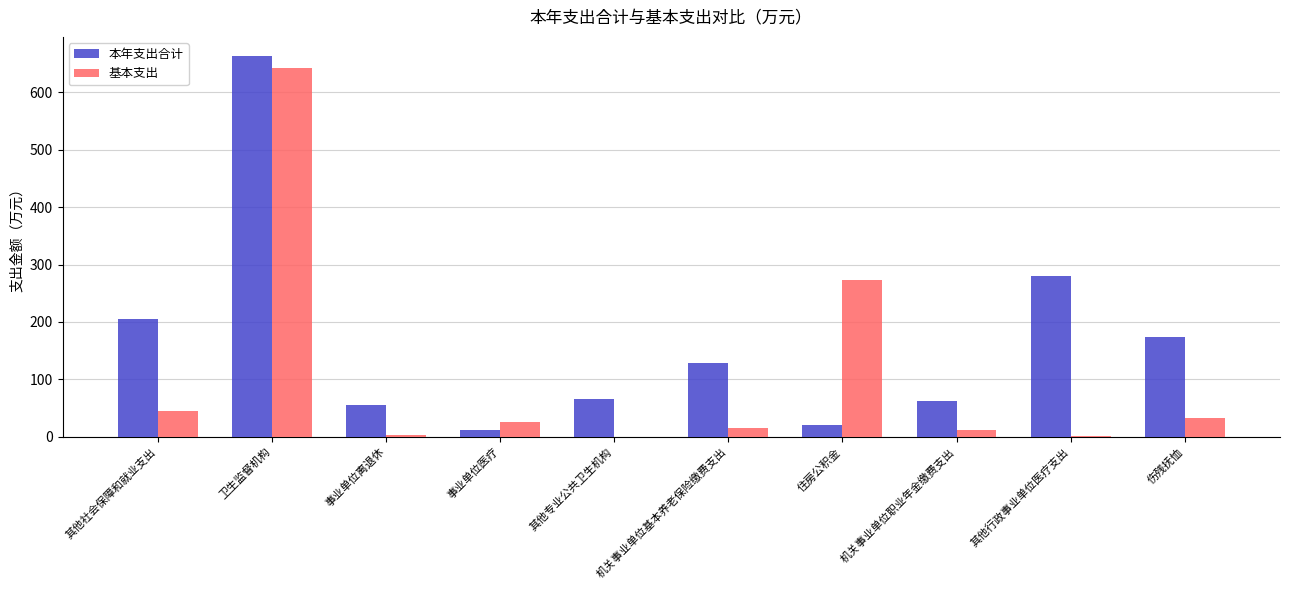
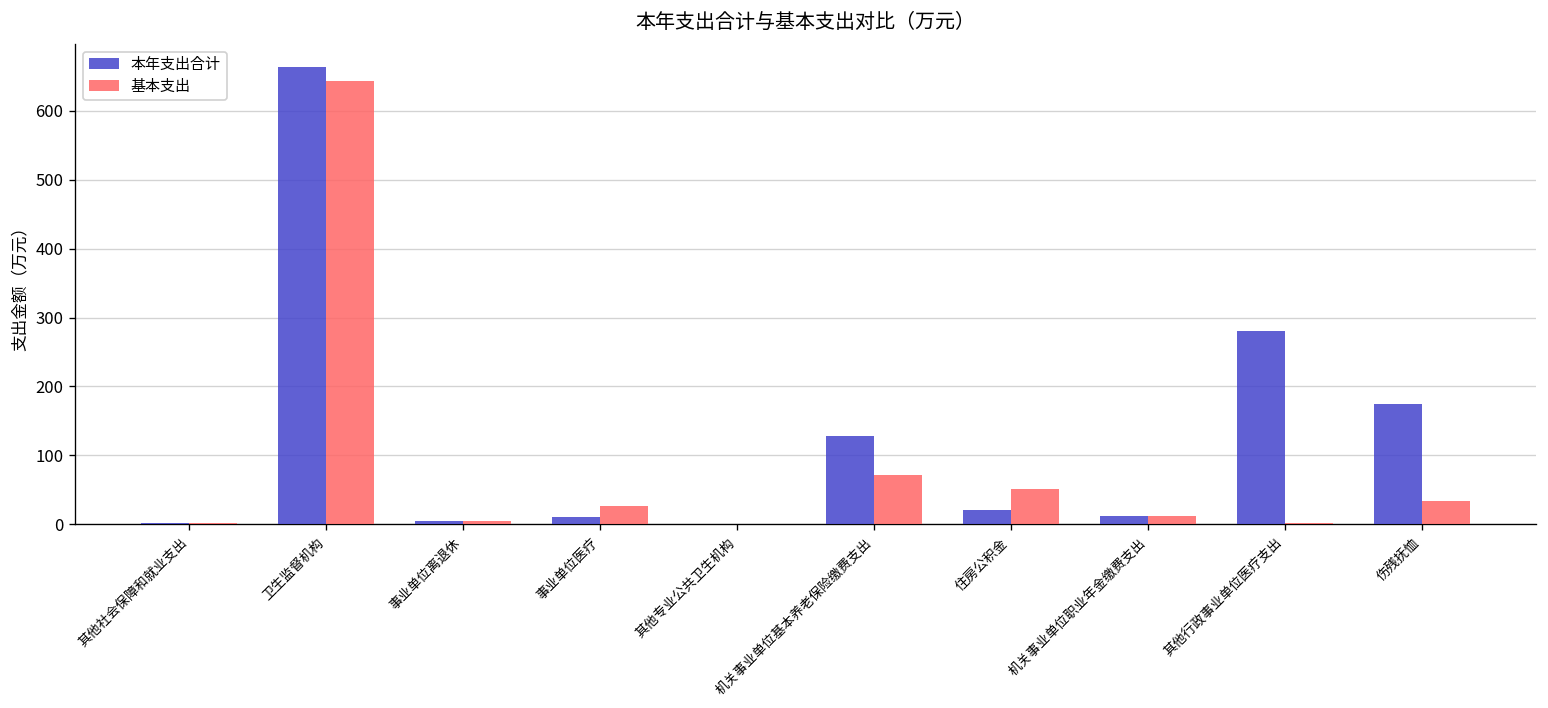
  {
    "本年支出合计": {
-     "其他社会保障和就业支出": 210,
+     "其他社会保障和就业支出": 0,
      "卫生监督机构": 660,
-     "事业单位离退休": 60,
+     "事业单位离退休": 0,
      "事业单位医疗": 10,
-     "其他专业公共卫生机构": 70,
+     "其他专业公共卫生机构": 0,
      "机关事业单位基本养老保险缴费支出": 130,
      "住房公积金": 20,
-     "机关事业单位职业年金缴费支出": 60,
+     "机关事业单位职业年金缴费支出": 10,
      "其他行政事业单位医疗支出": 280,
      "伤残抚恤": 170
    },
    "基本支出": {
-     "其他社会保障和就业支出": 50,
+     "其他社会保障和就业支出": 0,
      "卫生监督机构": 640,
      "事业单位医疗": 30,
      "其他专业公共卫生机构": 0,
-     "机关事业单位基本养老保险缴费支出": 20,
-     "住房公积金": 270,
+     "机关事业单位基本养老保险缴费支出": 70,
+     "住房公积金": 50,
      "机关事业单位职业年金缴费支出": 10,
      "伤残抚恤": 30
    }
  }
